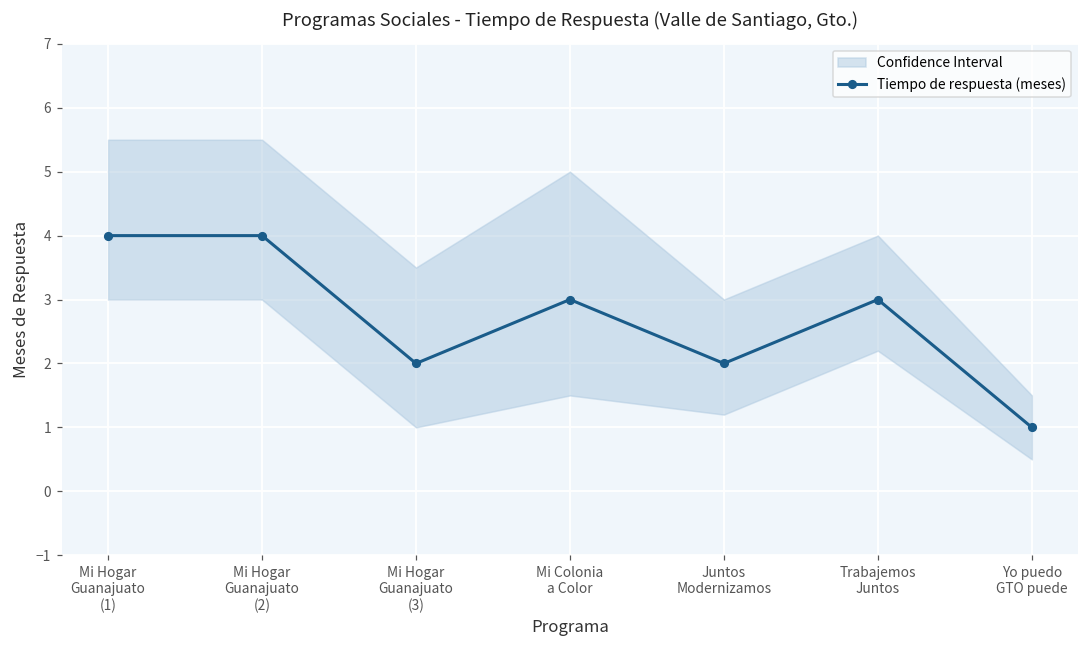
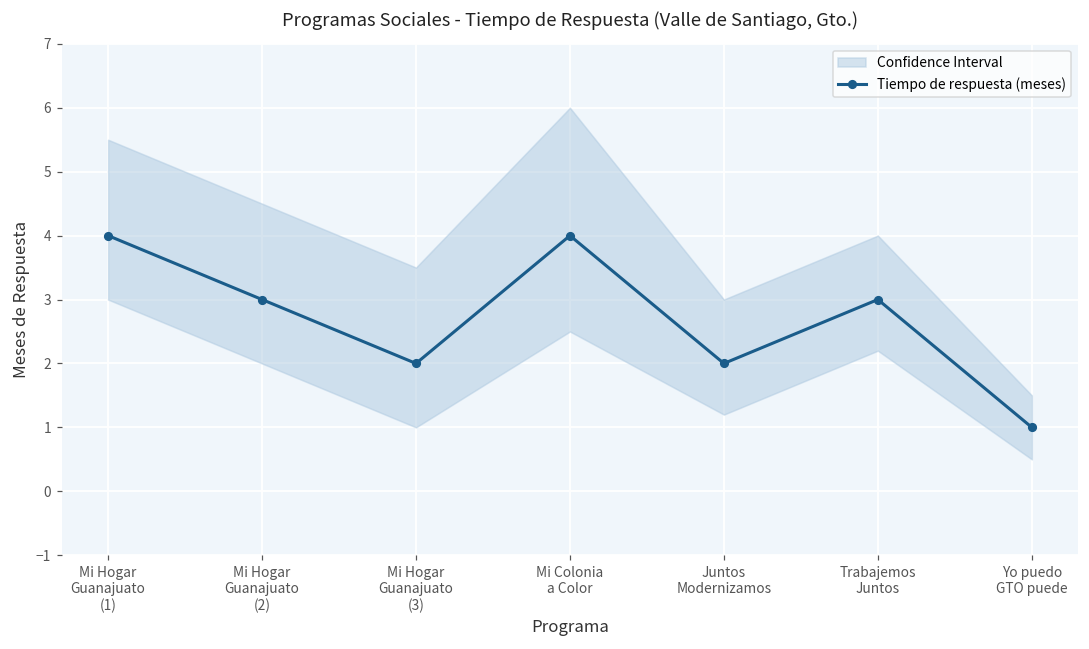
  {
    "Tiempo de respuesta (meses)": {
      "Mi Hogar Guanajuato (1)": 4,
-     "Mi Hogar Guanajuato (2)": 4,
+     "Mi Hogar Guanajuato (2)": 3,
      "Mi Hogar Guanajuato (3)": 2,
-     "Mi Colonia a Color": 3,
+     "Mi Colonia a Color": 4,
      "Juntos Modernizamos": 2,
      "Trabajemos Juntos": 3,
      "Yo puedo GTO puede": 1
    }
  }
